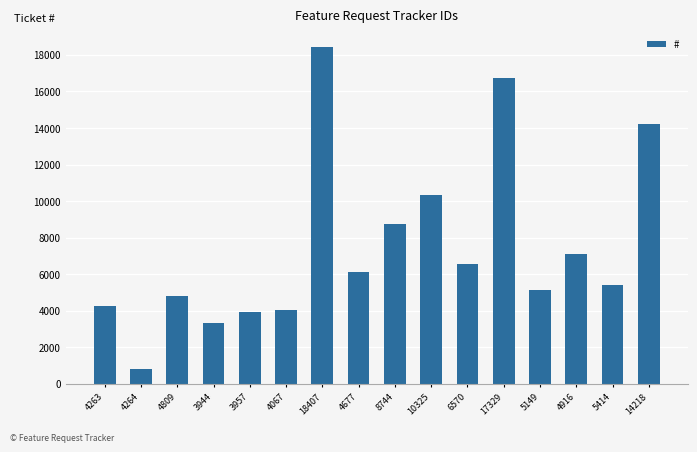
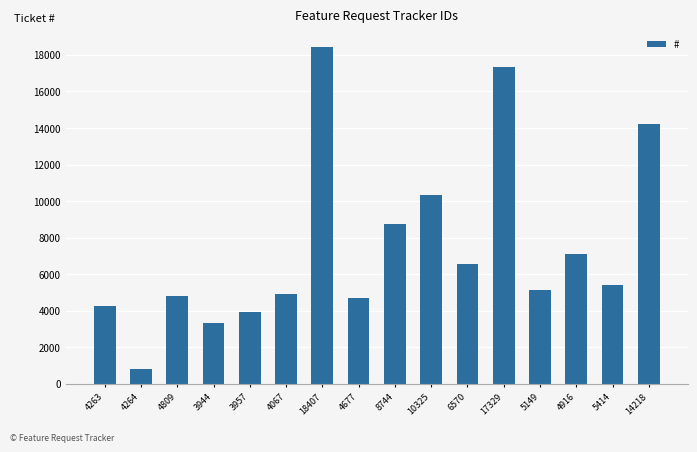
  {
    "4263": 4300,
    "4264": 800,
    "4809": 4800,
    "3944": 3300,
    "3957": 4000,
-   "4067": 4100,
+   "4067": 4900,
    "18407": 18400,
-   "4677": 6100,
+   "4677": 4700,
    "8744": 8700,
    "10325": 10300,
    "6570": 6600,
-   "17329": 16700,
+   "17329": 17300,
    "5149": 5100,
    "4916": 7100,
    "5414": 5400,
    "14218": 14200
  }
